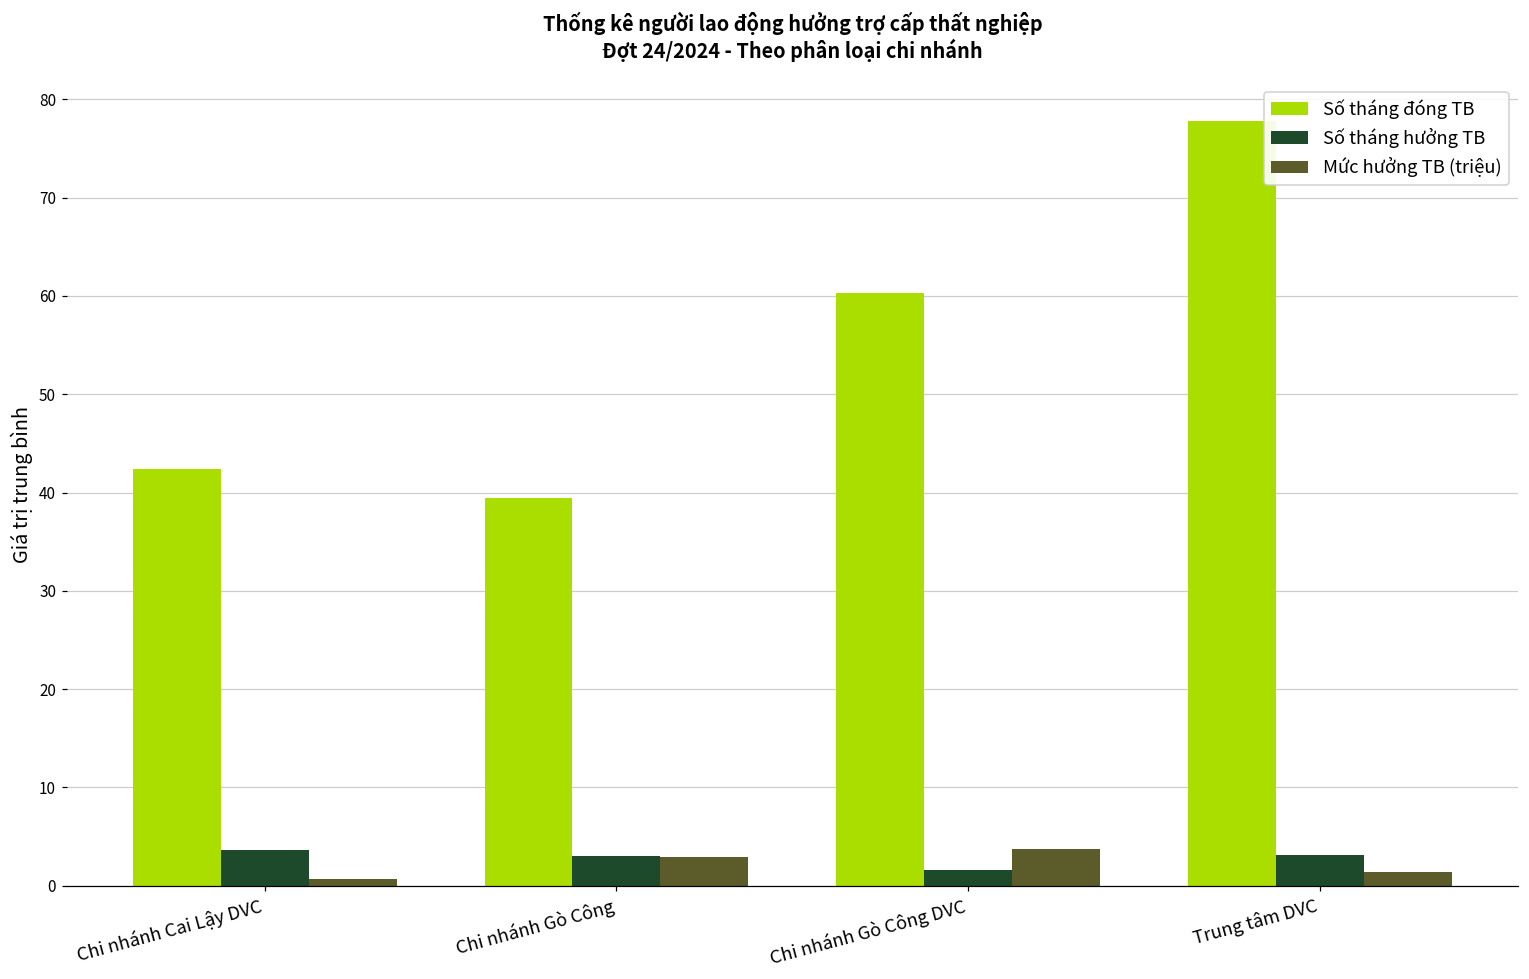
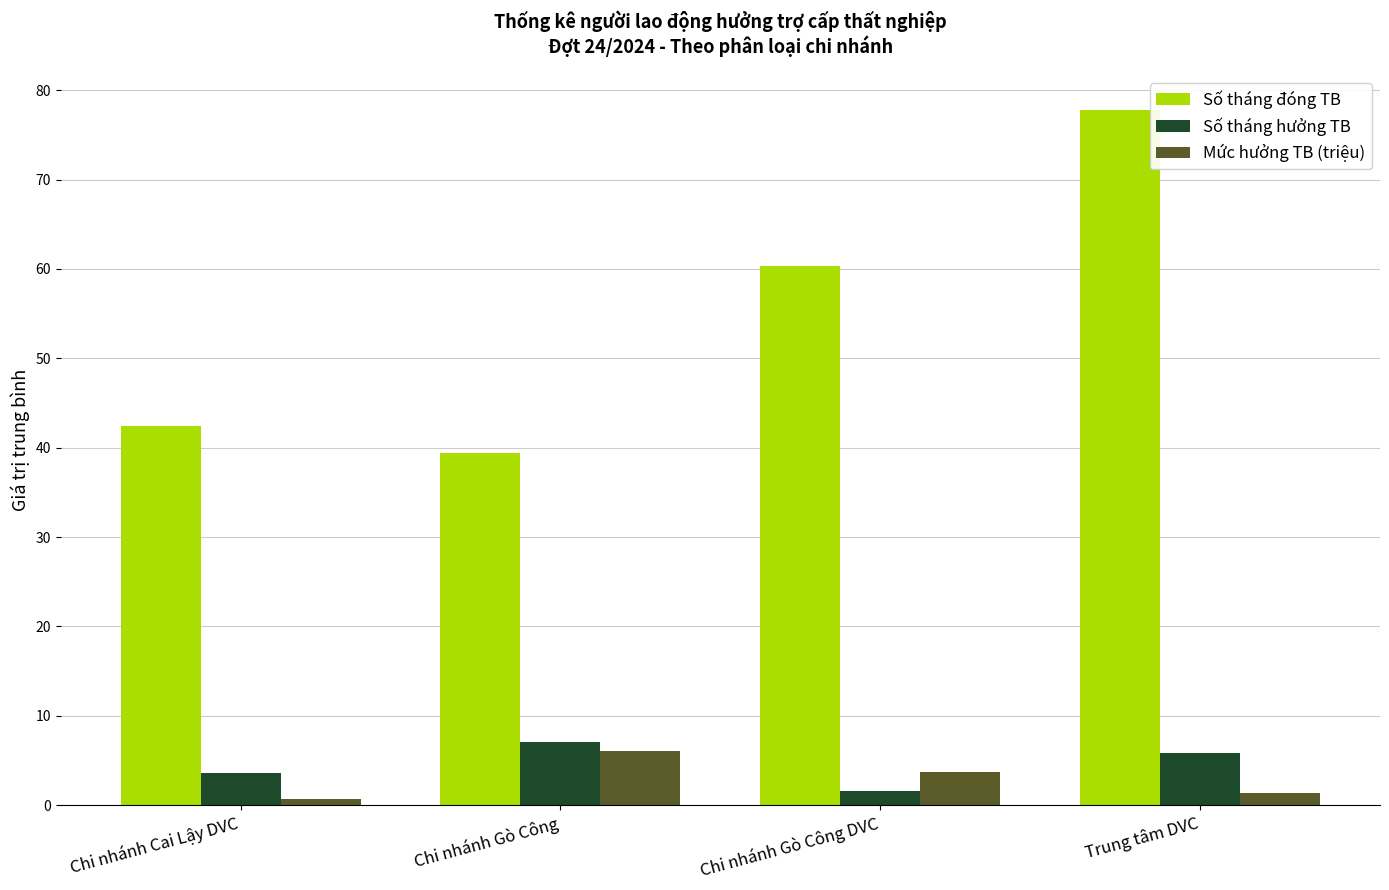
  {
    "Số tháng đóng TB": {
      "Chi nhánh Cai Lậy DVC": 42,
      "Chi nhánh Gò Công": 39,
      "Chi nhánh Gò Công DVC": 60,
      "Trung tâm DVC": 78
    },
    "Số tháng hưởng TB": {
      "Chi nhánh Cai Lậy DVC": 4,
-     "Chi nhánh Gò Công": 3,
+     "Chi nhánh Gò Công": 7,
      "Chi nhánh Gò Công DVC": 2,
-     "Trung tâm DVC": 3
+     "Trung tâm DVC": 6
    },
    "Mức hưởng TB (triệu)": {
      "Chi nhánh Cai Lậy DVC": 1,
-     "Chi nhánh Gò Công": 3,
+     "Chi nhánh Gò Công": 6,
      "Chi nhánh Gò Công DVC": 4,
      "Trung tâm DVC": 1
    }
  }
